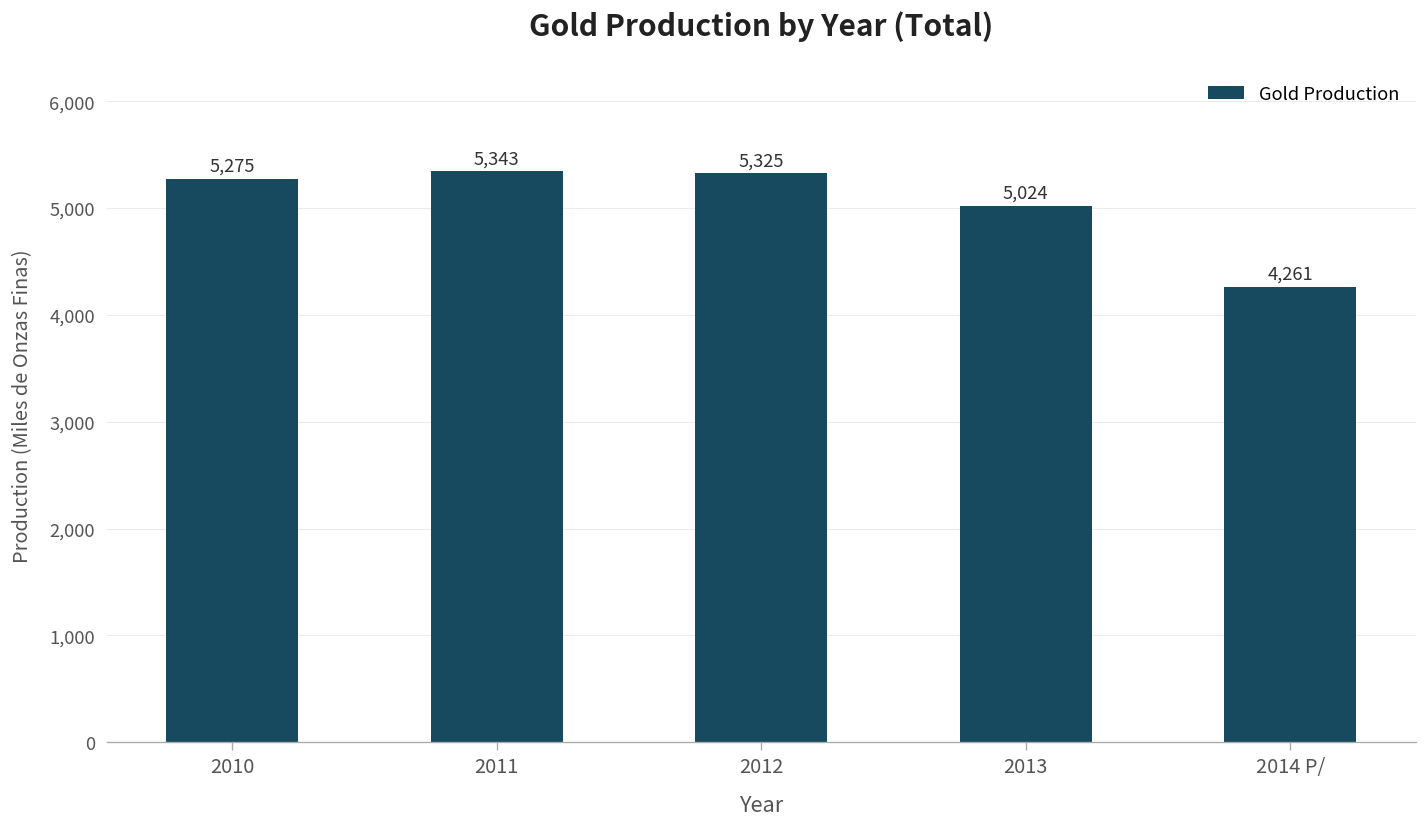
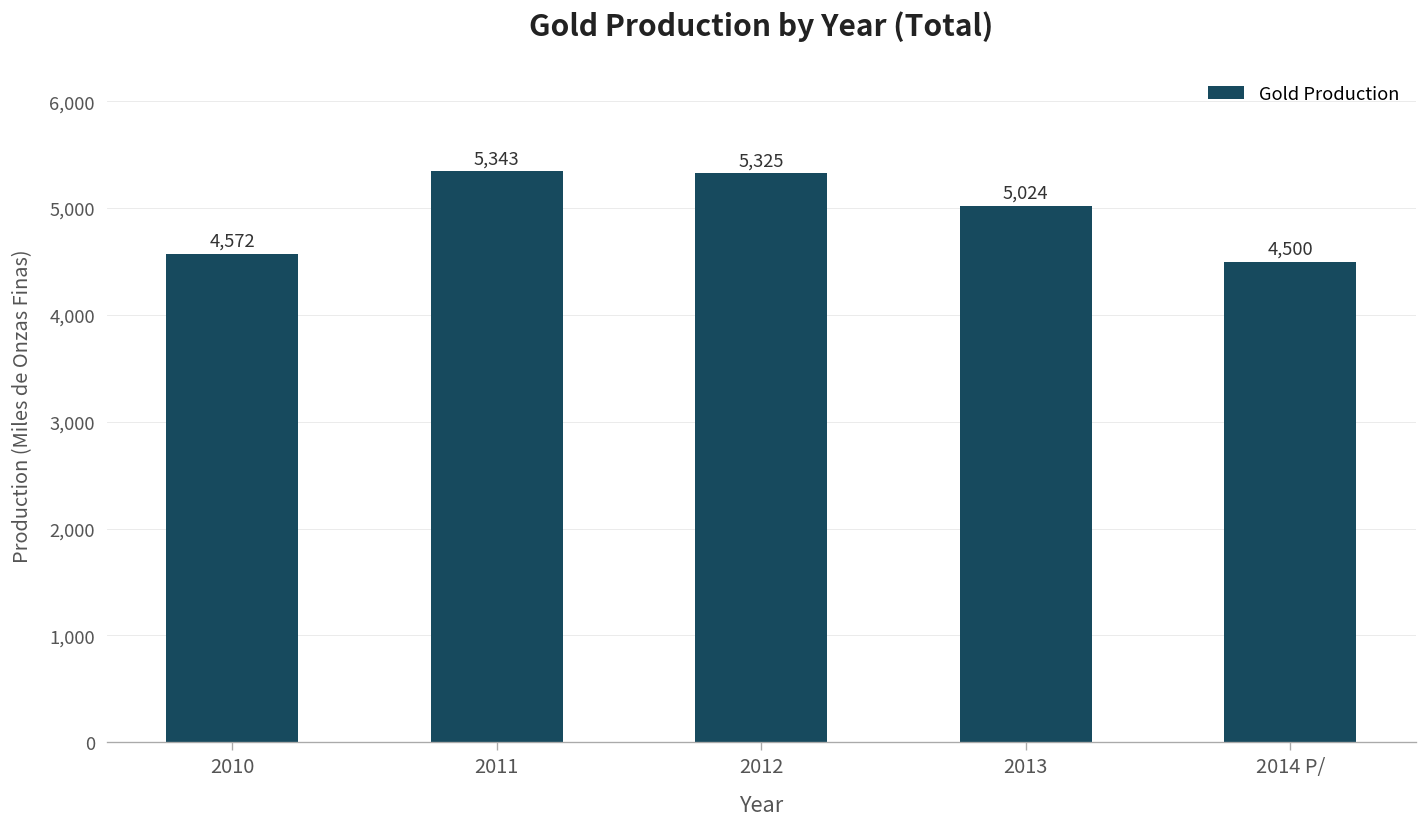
  {
-   "2010": "5,275",
+   "2010": "4,572",
    "2011": "5,343",
    "2012": "5,325",
    "2013": "5,024",
-   "2014 P/": "4,261"
+   "2014 P/": "4,500"
  }
